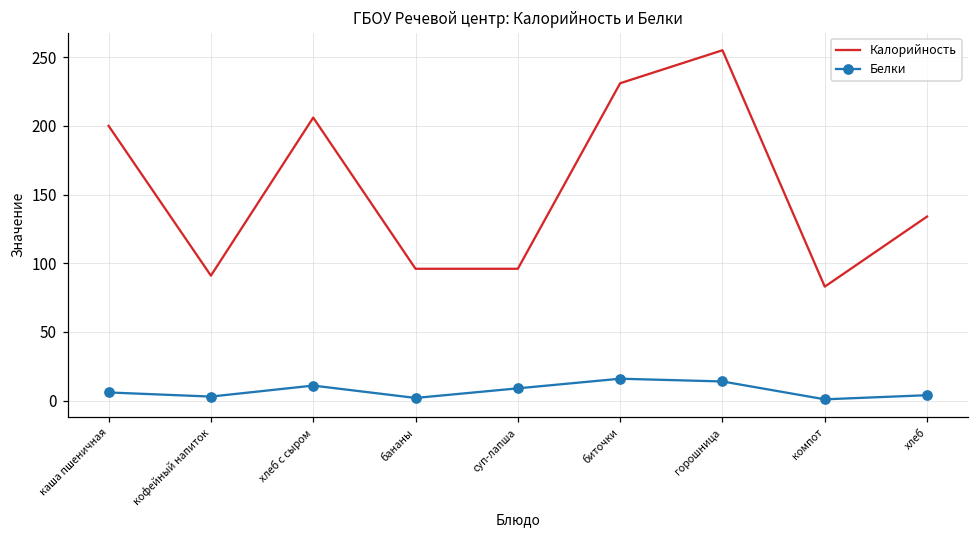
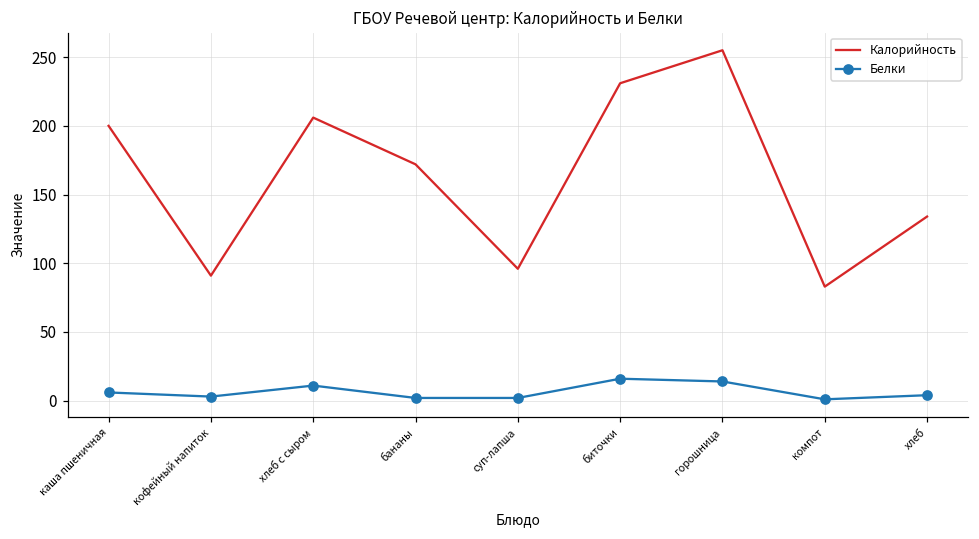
  {
    "Калорийность": {
      "каша пшеничная": 200,
      "кофейный напиток": 91,
      "хлеб с сыром": 206,
-     "бананы": 96,
+     "бананы": 172,
      "суп-лапша": 96,
      "биточки": 231,
      "горошница": 255,
      "компот": 83,
      "хлеб": 134
    },
    "Белки": {
      "каша пшеничная": 6,
      "кофейный напиток": 3,
      "хлеб с сыром": 11,
      "бананы": 2,
-     "суп-лапша": 9,
+     "суп-лапша": 2,
      "биточки": 16,
      "горошница": 14,
      "компот": 1,
      "хлеб": 4
    }
  }
